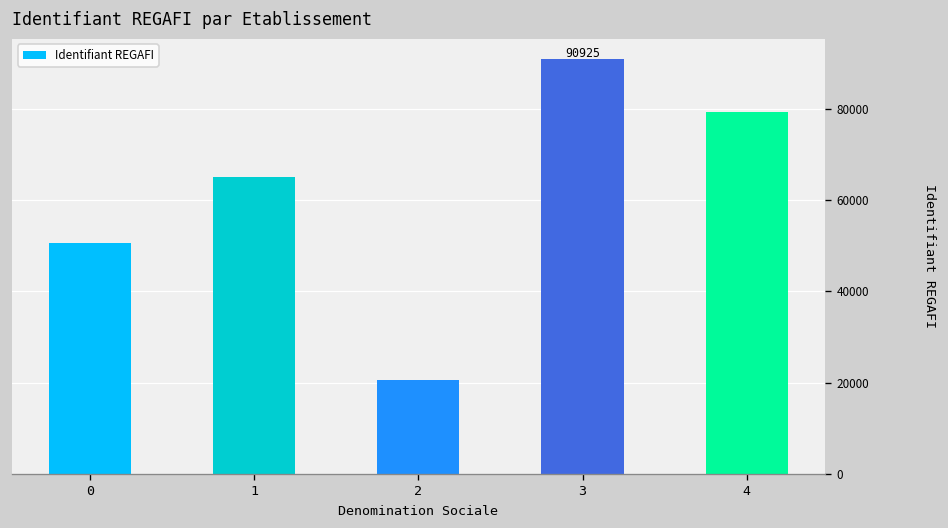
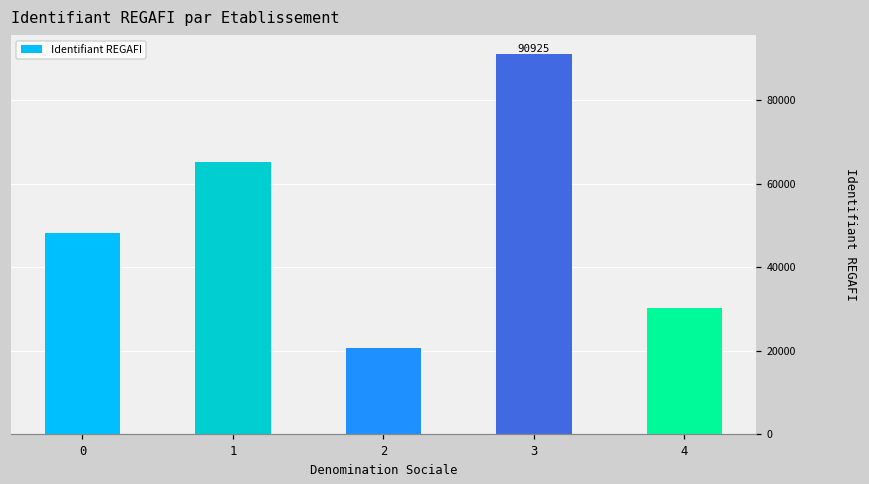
  {
-   "0": 51000,
+   "0": 48000,
    "1": 65000,
    "2": 21000,
-   "4": 79000
+   "4": 30000
  }
